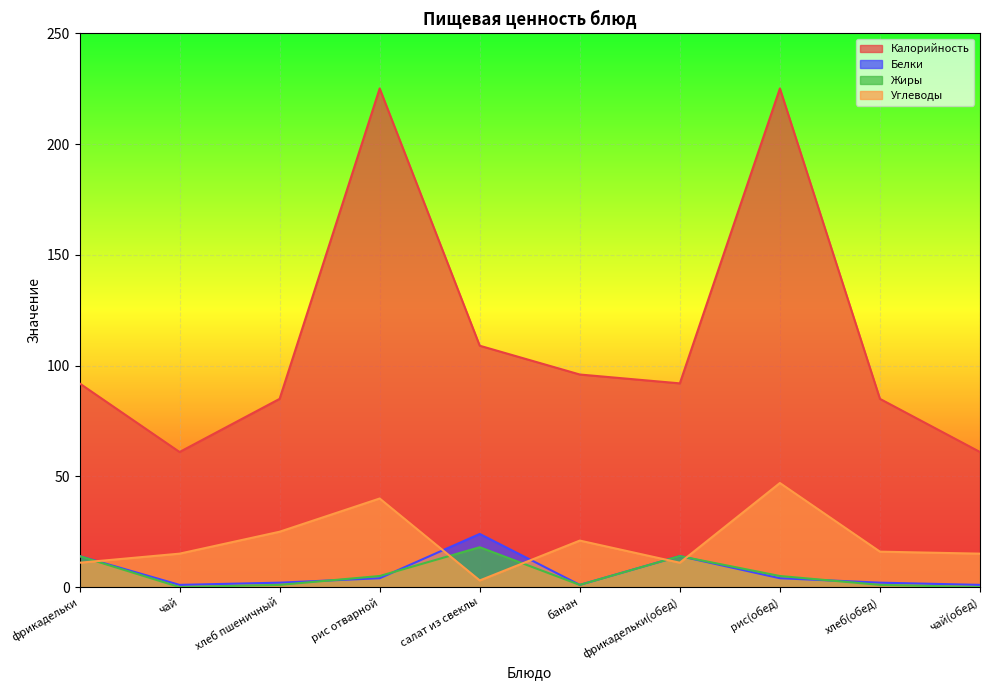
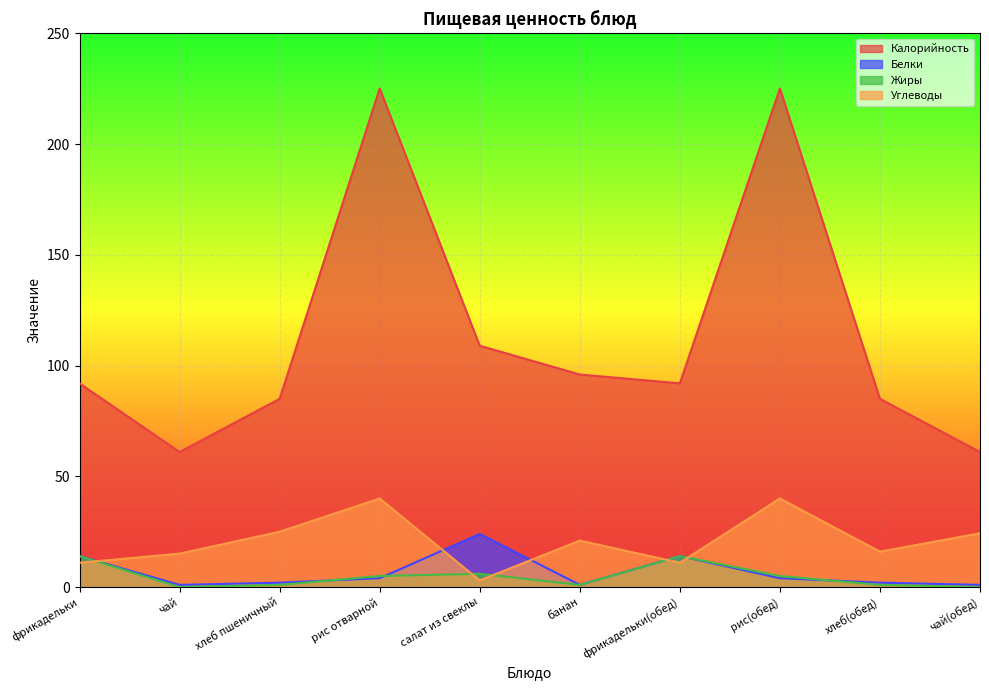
  {
    "Калорийность": {
      "фрикадельки": 92,
      "чай": 61,
      "хлеб пшеничный": 85,
      "рис отварной": 225,
      "салат из свеклы": 109,
      "банан": 96,
      "фрикадельки(обед)": 92,
      "рис(обед)": 225,
      "хлеб(обед)": 85,
      "чай(обед)": 61
    },
    "Белки": {
      "салат из свеклы": 24
    },
    "Жиры": {
-     "салат из свеклы": 18
+     "салат из свеклы": 6
    },
    "Углеводы": {
      "фрикадельки": 11,
      "чай": 15,
      "хлеб пшеничный": 25,
      "рис отварной": 40,
      "салат из свеклы": 3,
      "банан": 21,
      "фрикадельки(обед)": 11,
-     "рис(обед)": 47,
+     "рис(обед)": 40,
      "хлеб(обед)": 16,
-     "чай(обед)": 15
+     "чай(обед)": 24
    }
  }
